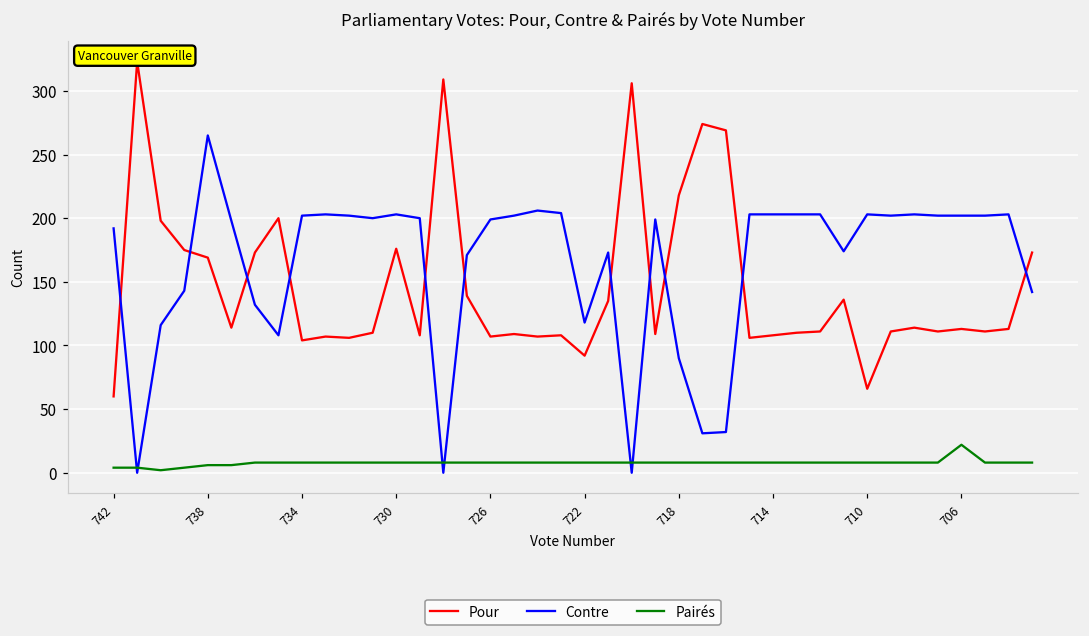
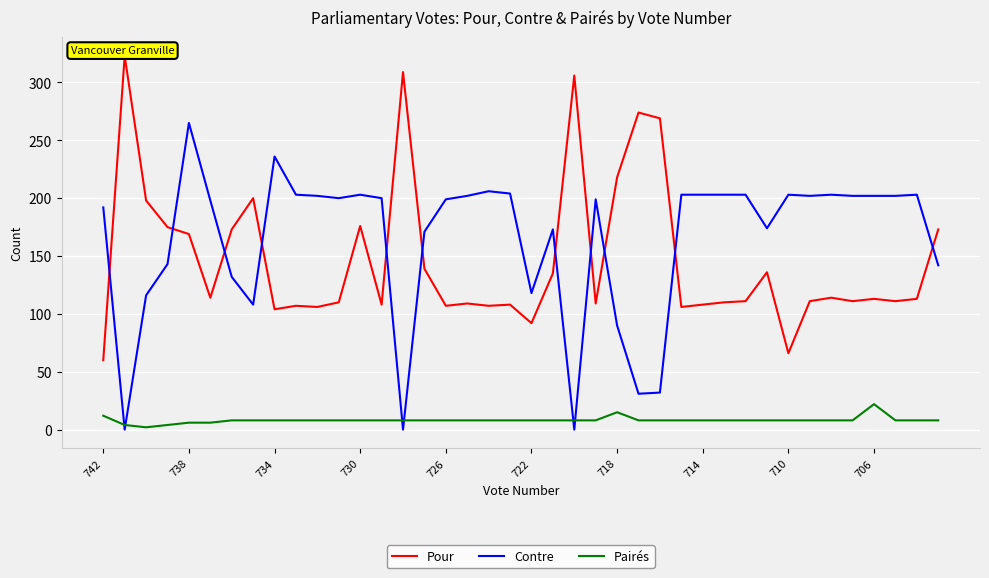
  {
    "Pour": {
      "742": 60,
      "738": 169,
      "734": 104,
      "730": 176,
      "726": 107,
      "722": 92,
      "718": 218,
      "714": 108,
      "710": 66,
      "706": 113
    },
    "Contre": {
      "742": 192,
      "738": 265,
-     "734": 202,
+     "734": 236,
      "730": 203,
      "726": 199,
      "722": 118,
      "718": 90,
      "714": 203,
      "710": 203,
      "706": 202
    },
    "Pairés": {
-     "742": 4,
+     "742": 12,
      "738": 6,
      "734": 8,
      "730": 8,
      "726": 8,
      "722": 8,
-     "718": 8,
+     "718": 15,
      "714": 8,
      "710": 8,
      "706": 22
    }
  }
